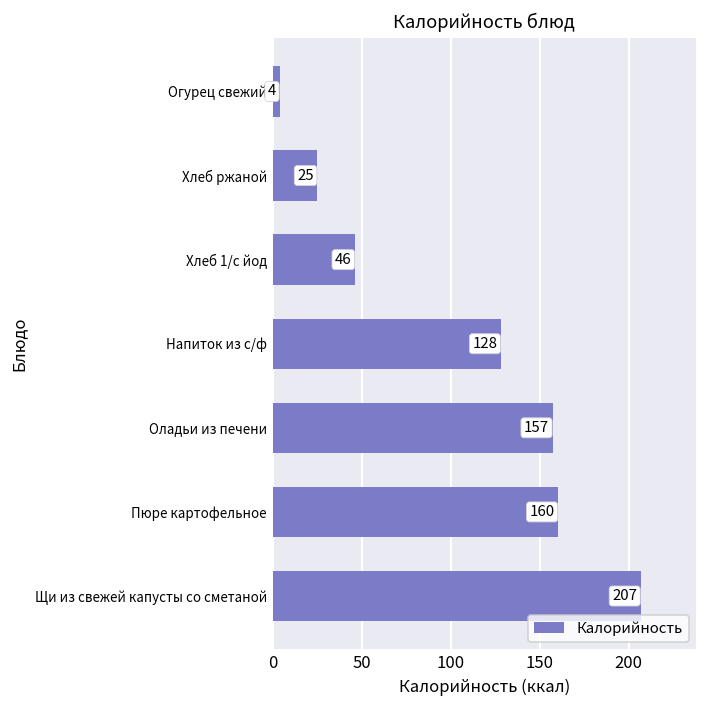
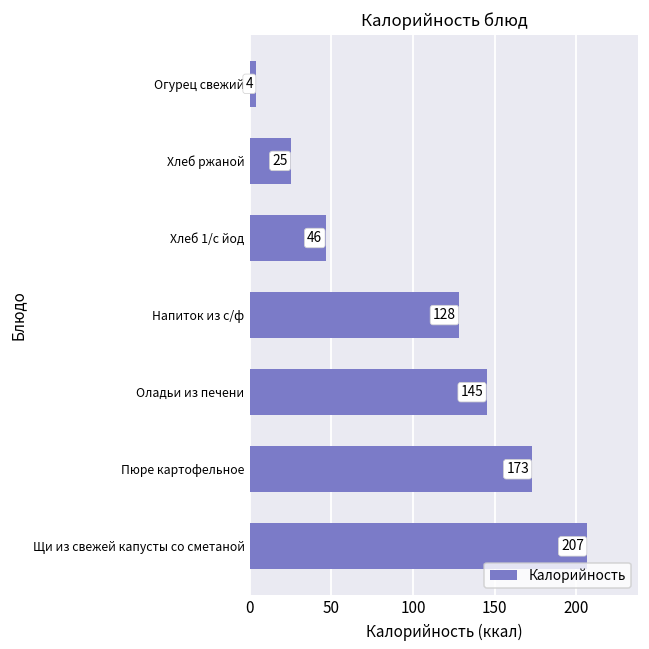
  {
-   "Оладьи из печени": 157,
-   "Пюре картофельное": 160
+   "Оладьи из печени": 145,
+   "Пюре картофельное": 173
  }
